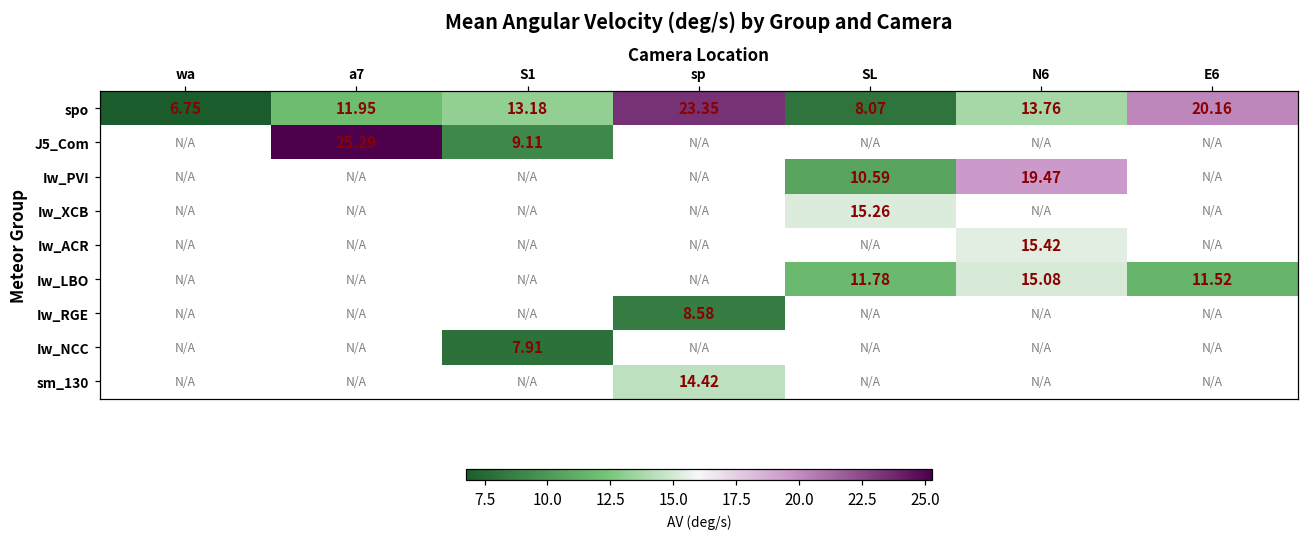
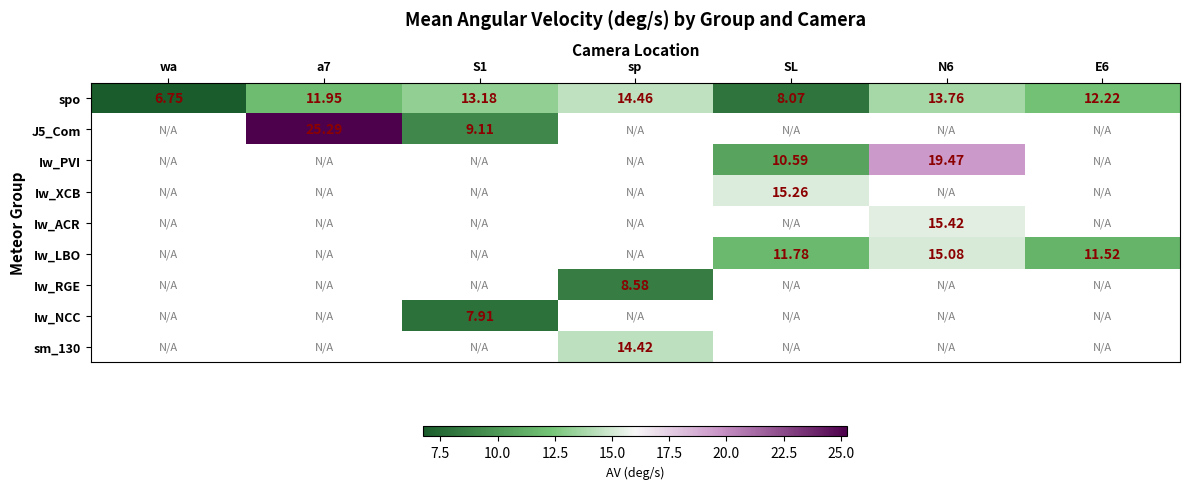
  {
    "spo": {
      "wa": 6.75,
      "a7": 11.95,
      "S1": 13.18,
-     "sp": 23.35,
+     "sp": 14.46,
      "SL": 8.07,
      "N6": 13.76,
-     "E6": 20.16
+     "E6": 12.22
    },
    "J5_Com": {
      "a7": 25.29,
      "S1": 9.11
    },
    "Iw_PVI": {
      "SL": 10.59,
      "N6": 19.47
    },
    "Iw_XCB": {
      "SL": 15.26
    },
    "Iw_ACR": {
      "N6": 15.42
    },
    "Iw_LBO": {
      "SL": 11.78,
      "N6": 15.08,
      "E6": 11.52
    },
    "Iw_RGE": {
      "sp": 8.58
    },
    "Iw_NCC": {
      "S1": 7.91
    },
    "sm_130": {
      "sp": 14.42
    }
  }
